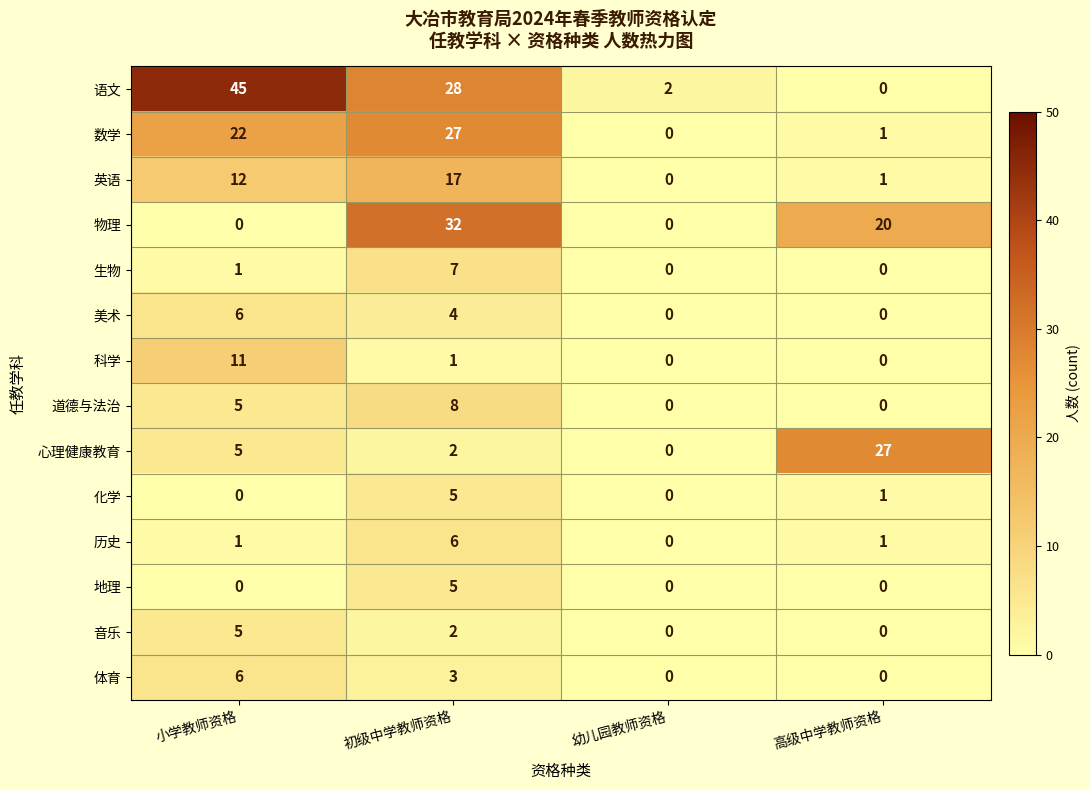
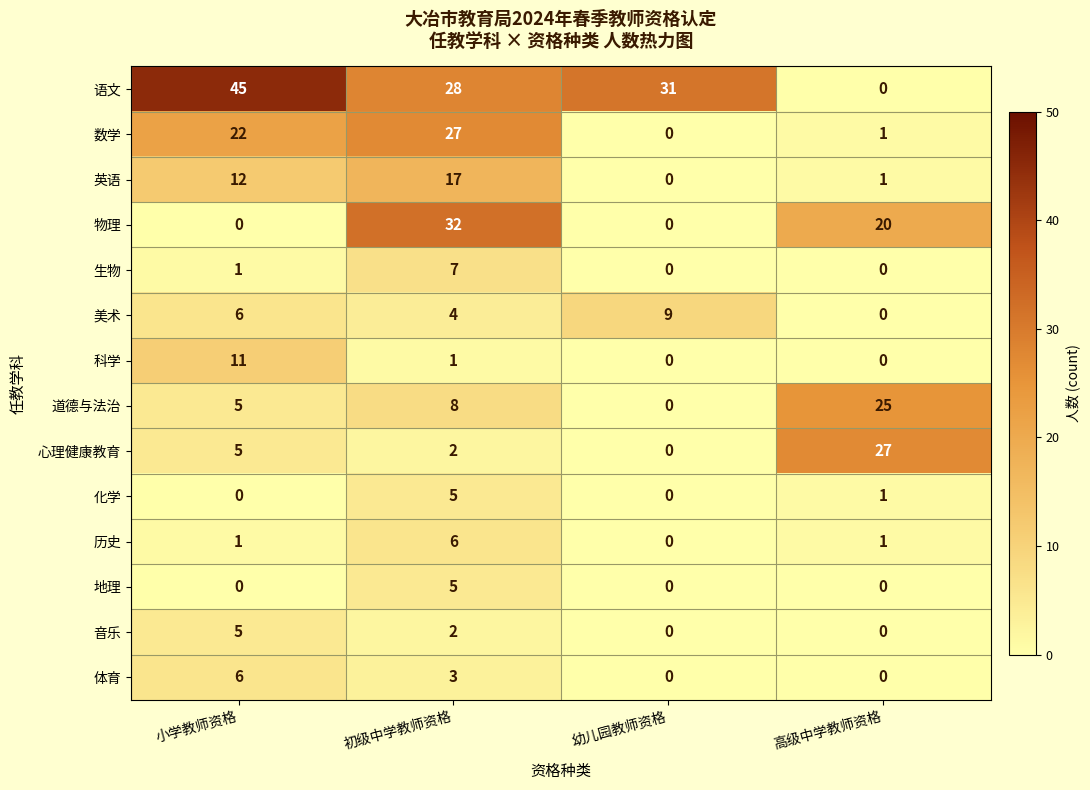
  {
    "语文": {
      "小学教师资格": 45,
      "初级中学教师资格": 28,
-     "幼儿园教师资格": 2,
+     "幼儿园教师资格": 31,
      "高级中学教师资格": 0
    },
    "数学": {
      "小学教师资格": 22,
      "初级中学教师资格": 27,
      "幼儿园教师资格": 0,
      "高级中学教师资格": 1
    },
    "英语": {
      "小学教师资格": 12,
      "初级中学教师资格": 17,
      "幼儿园教师资格": 0,
      "高级中学教师资格": 1
    },
    "物理": {
      "小学教师资格": 0,
      "初级中学教师资格": 32,
      "幼儿园教师资格": 0,
      "高级中学教师资格": 20
    },
    "生物": {
      "小学教师资格": 1,
      "初级中学教师资格": 7,
      "幼儿园教师资格": 0,
      "高级中学教师资格": 0
    },
    "美术": {
      "小学教师资格": 6,
      "初级中学教师资格": 4,
-     "幼儿园教师资格": 0,
+     "幼儿园教师资格": 9,
      "高级中学教师资格": 0
    },
    "科学": {
      "小学教师资格": 11,
      "初级中学教师资格": 1,
      "幼儿园教师资格": 0,
      "高级中学教师资格": 0
    },
    "道德与法治": {
      "小学教师资格": 5,
      "初级中学教师资格": 8,
      "幼儿园教师资格": 0,
-     "高级中学教师资格": 0
+     "高级中学教师资格": 25
    },
    "心理健康教育": {
      "小学教师资格": 5,
      "初级中学教师资格": 2,
      "幼儿园教师资格": 0,
      "高级中学教师资格": 27
    },
    "化学": {
      "小学教师资格": 0,
      "初级中学教师资格": 5,
      "幼儿园教师资格": 0,
      "高级中学教师资格": 1
    },
    "历史": {
      "小学教师资格": 1,
      "初级中学教师资格": 6,
      "幼儿园教师资格": 0,
      "高级中学教师资格": 1
    },
    "地理": {
      "小学教师资格": 0,
      "初级中学教师资格": 5,
      "幼儿园教师资格": 0,
      "高级中学教师资格": 0
    },
    "音乐": {
      "小学教师资格": 5,
      "初级中学教师资格": 2,
      "幼儿园教师资格": 0,
      "高级中学教师资格": 0
    },
    "体育": {
      "小学教师资格": 6,
      "初级中学教师资格": 3,
      "幼儿园教师资格": 0,
      "高级中学教师资格": 0
    }
  }
